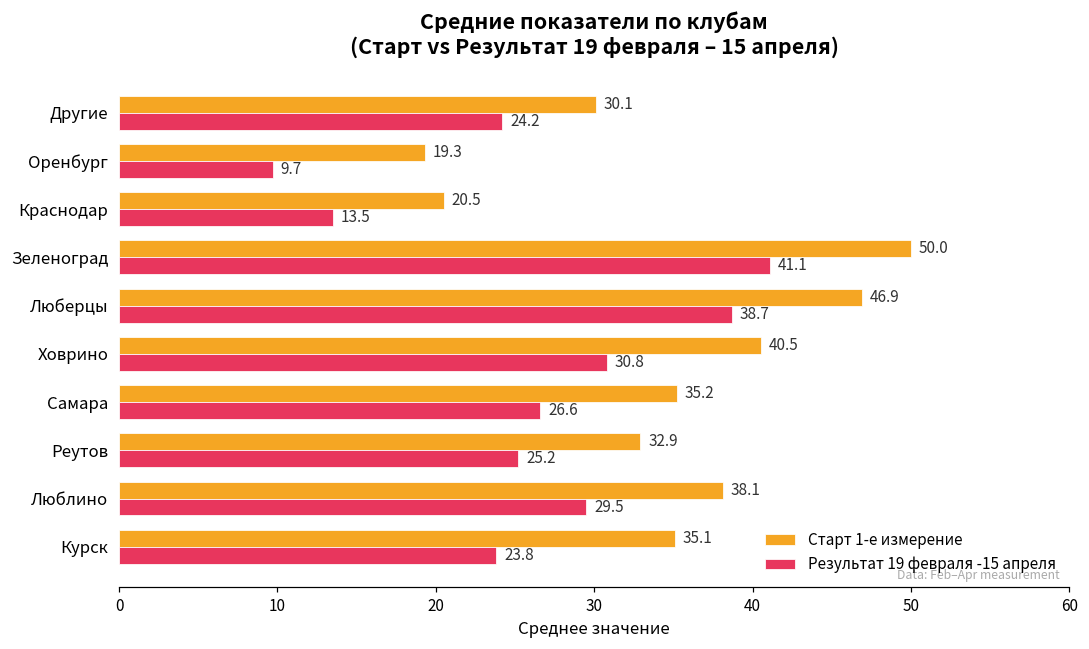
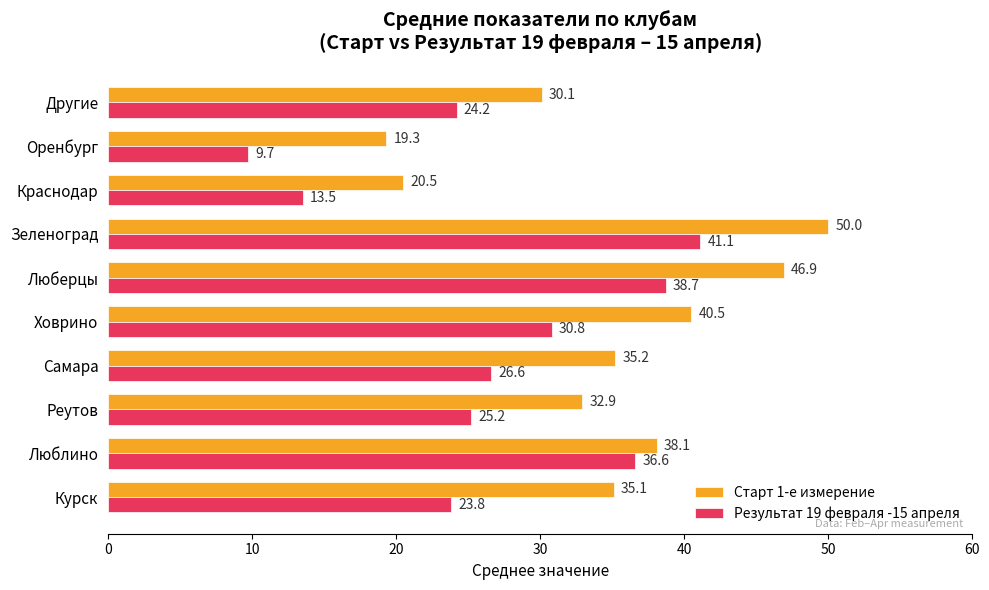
  {
    "Старт 1-е измерение": {
      "Другие": 30.1,
      "Оренбург": 19.3,
      "Краснодар": 20.5,
      "Зеленоград": 50.0,
      "Люберцы": 46.9,
      "Ховрино": 40.5,
      "Самара": 35.2,
      "Реутов": 32.9,
      "Люблино": 38.1,
      "Курск": 35.1
    },
    "Результат 19 февраля -15 апреля": {
      "Другие": 24.2,
      "Оренбург": 9.7,
      "Краснодар": 13.5,
      "Зеленоград": 41.1,
      "Люберцы": 38.7,
      "Ховрино": 30.8,
      "Самара": 26.6,
      "Реутов": 25.2,
-     "Люблино": 29.5,
+     "Люблино": 36.6,
      "Курск": 23.8
    }
  }
